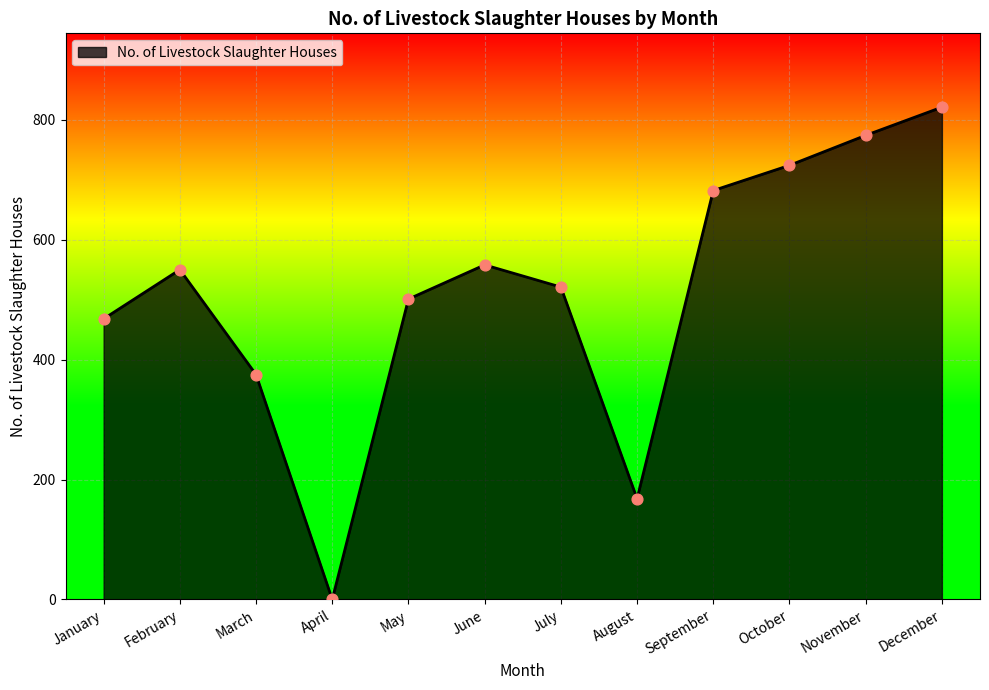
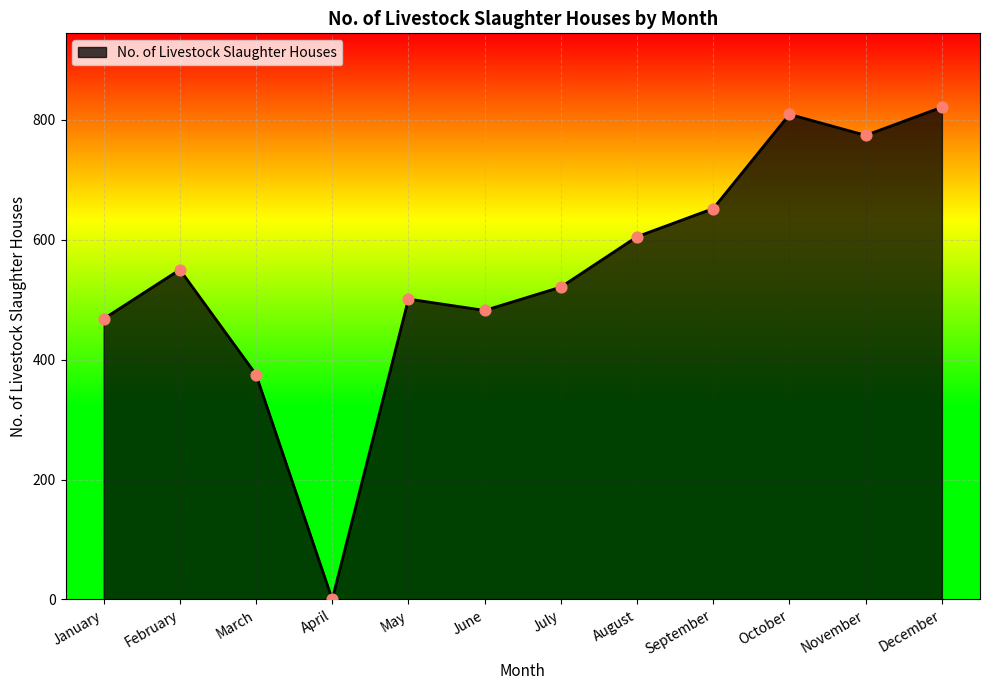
  {
    "January": 470,
    "February": 550,
    "March": 380,
    "April": 0,
    "May": 500,
-   "June": 560,
+   "June": 480,
    "July": 520,
-   "August": 170,
-   "September": 680,
-   "October": 720,
+   "August": 610,
+   "September": 650,
+   "October": 810,
    "November": 770,
    "December": 820
  }
